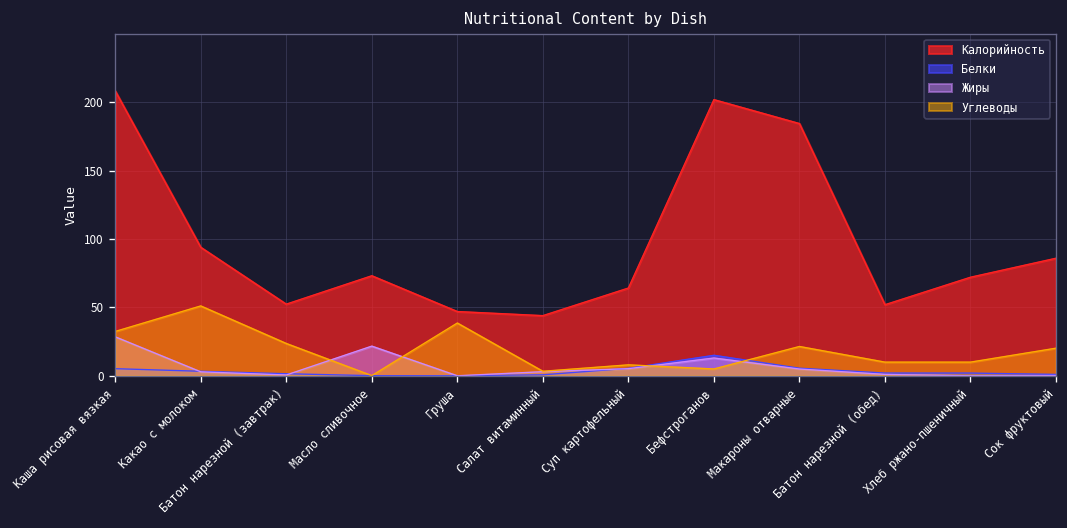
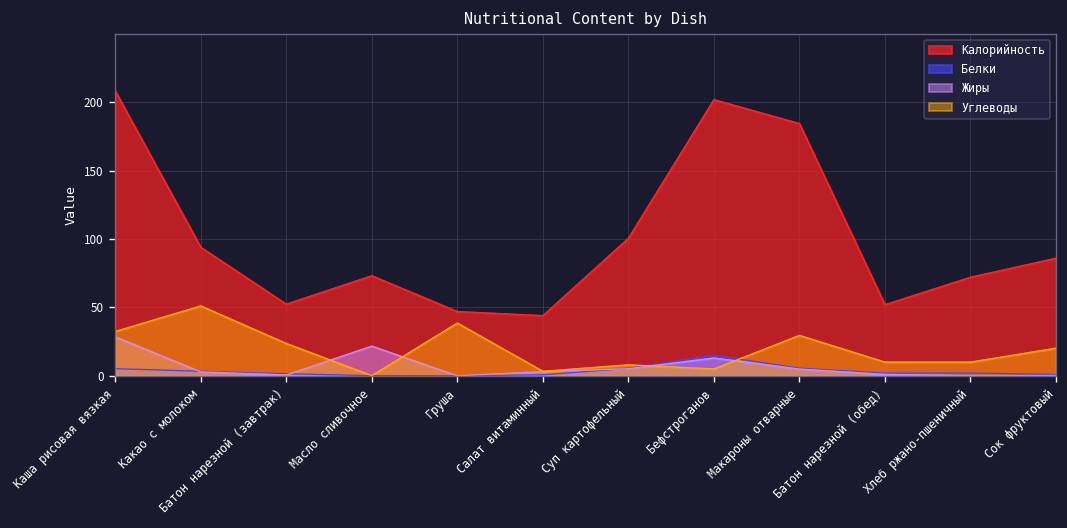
  {
    "Калорийность": {
      "Каша рисовая вязкая": 208,
      "Какао с молоком": 94,
      "Батон нарезной (завтрак)": 52,
      "Масло сливочное": 73,
      "Груша": 47,
      "Салат витаминный": 44,
-     "Суп картофельный": 64,
+     "Суп картофельный": 101,
      "Бефстроганов": 202,
      "Макароны отварные": 185,
      "Батон нарезной (обед)": 52,
      "Хлеб ржано-пшеничный": 72,
      "Сок фруктовый": 86
    },
    "Белки": {
      "Каша рисовая вязкая": 5,
      "Салат витаминный": 1
    },
    "Жиры": {
      "Каша рисовая вязкая": 29,
      "Масло сливочное": 22
    },
    "Углеводы": {
      "Каша рисовая вязкая": 32,
      "Какао с молоком": 51,
      "Батон нарезной (завтрак)": 24,
      "Груша": 39,
      "Суп картофельный": 8,
      "Бефстроганов": 5,
-     "Макароны отварные": 21,
+     "Макароны отварные": 30,
      "Батон нарезной (обед)": 10,
      "Хлеб ржано-пшеничный": 10,
      "Сок фруктовый": 20
    }
  }
